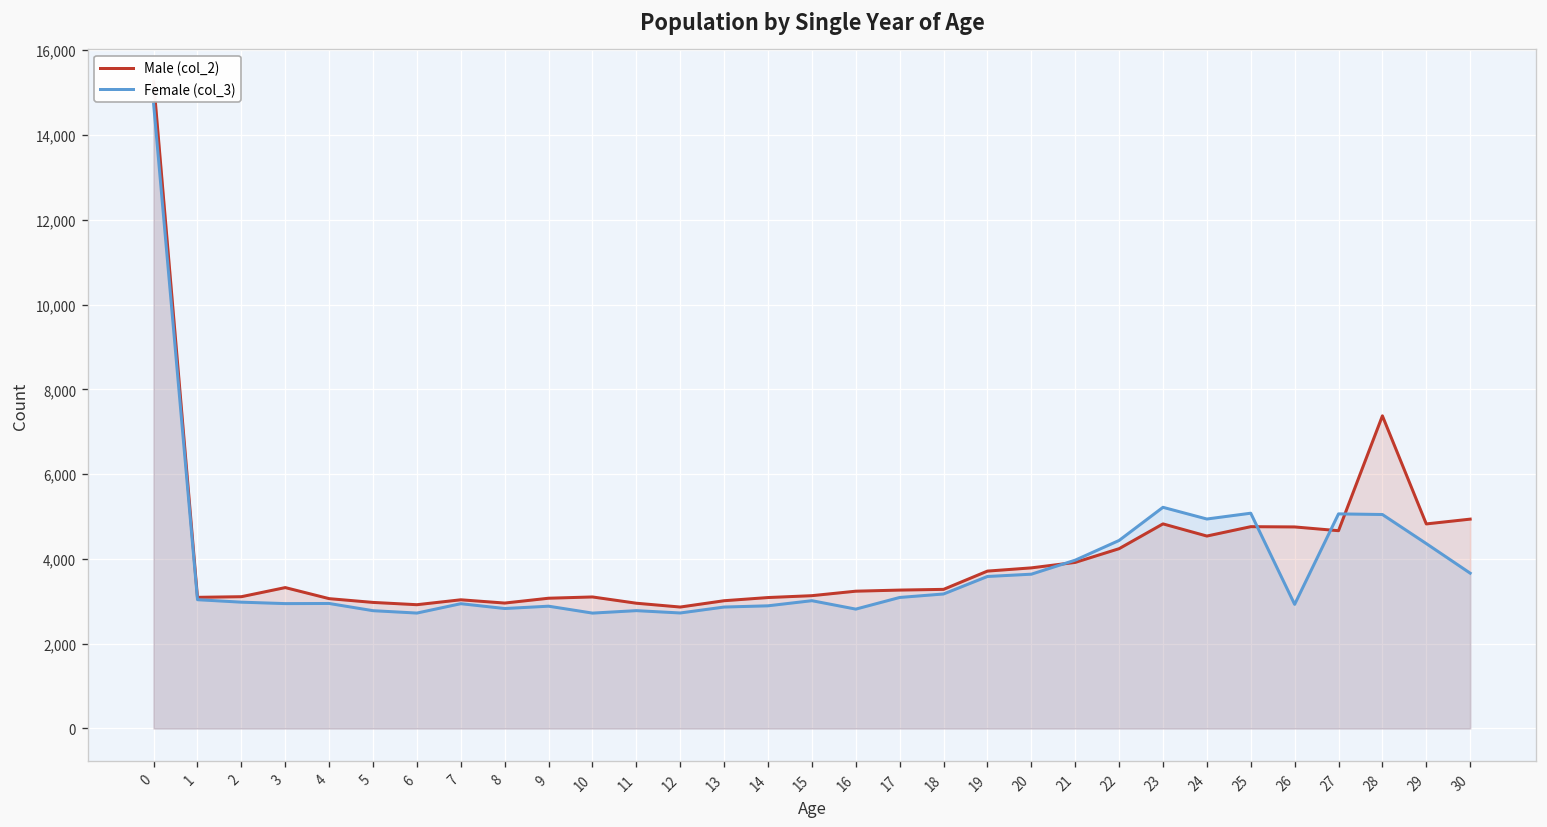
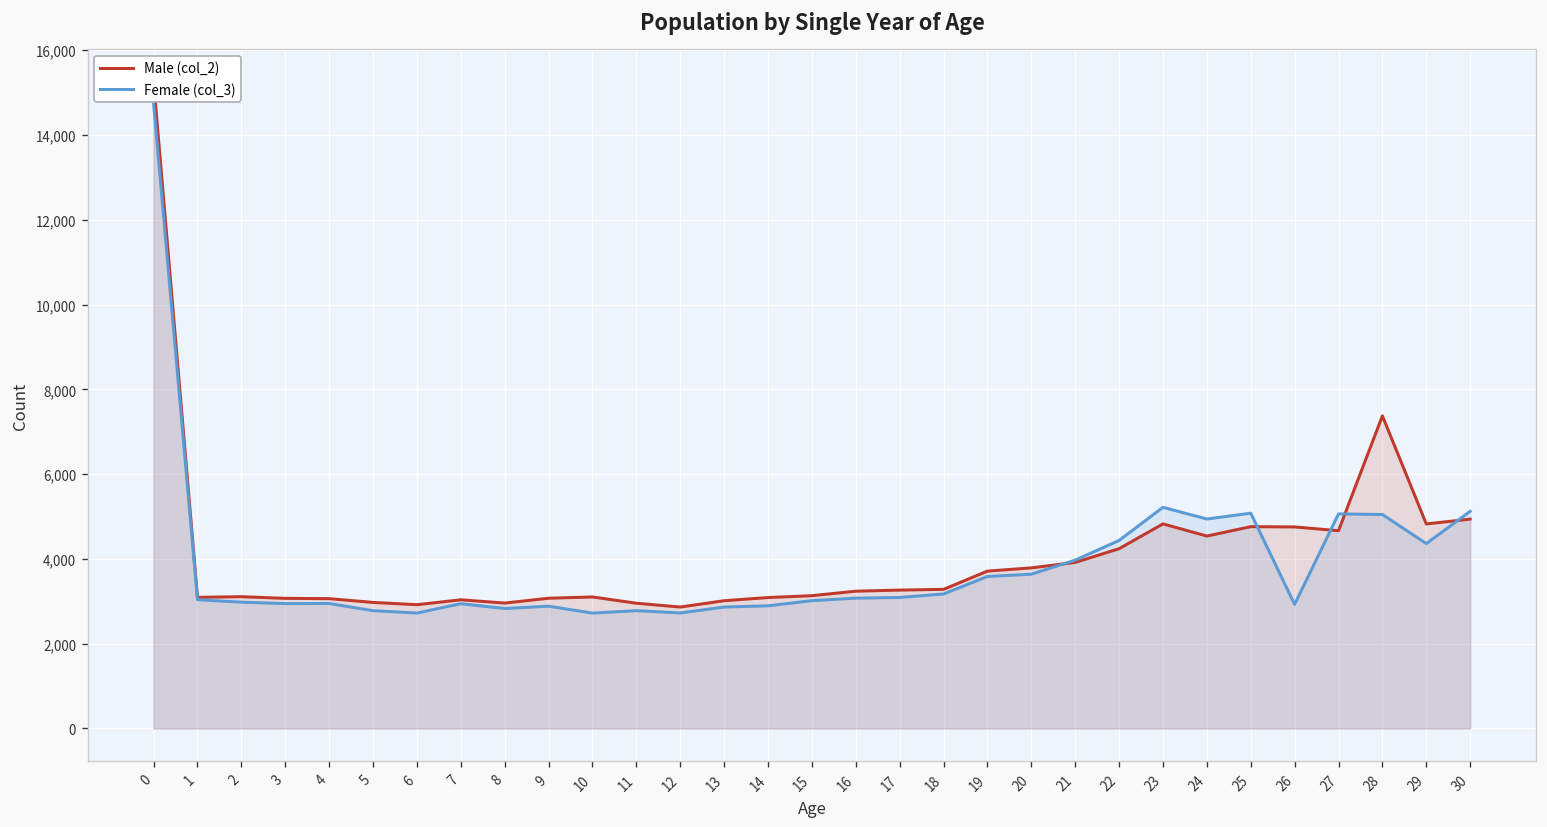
  {
    "Male (col_2)": {
      "2": "3,100",
-     "3": "3,300",
+     "3": "3,100",
      "4": "3,100",
      "5": "3,000",
      "6": "2,900",
      "7": "3,000",
      "8": "3,000",
      "9": "3,100",
      "10": "3,100",
      "11": "3,000",
      "12": "2,900",
      "13": "3,000",
      "14": "3,100",
      "15": "3,100",
      "16": "3,200",
      "17": "3,300",
      "18": "3,300",
      "19": "3,700",
      "20": "3,800",
      "22": "4,200",
      "23": "4,800",
      "24": "4,500",
      "25": "4,800",
      "26": "4,800",
      "27": "4,700",
      "28": "7,400",
      "29": "4,800",
      "30": "4,900"
    },
    "Female (col_3)": {
      "0": "14,700",
      "2": "3,000",
      "3": "2,900",
      "4": "2,900",
      "5": "2,800",
      "6": "2,700",
      "7": "2,900",
      "8": "2,800",
      "9": "2,900",
      "10": "2,700",
      "11": "2,800",
      "12": "2,700",
      "13": "2,900",
      "14": "2,900",
      "15": "3,000",
-     "16": "2,800",
+     "16": "3,100",
      "17": "3,100",
      "18": "3,200",
      "19": "3,600",
      "20": "3,600",
      "22": "4,400",
      "23": "5,200",
      "24": "4,900",
      "25": "5,100",
      "26": "2,900",
      "27": "5,100",
      "28": "5,000",
      "29": "4,400",
-     "30": "3,700"
+     "30": "5,100"
    }
  }
